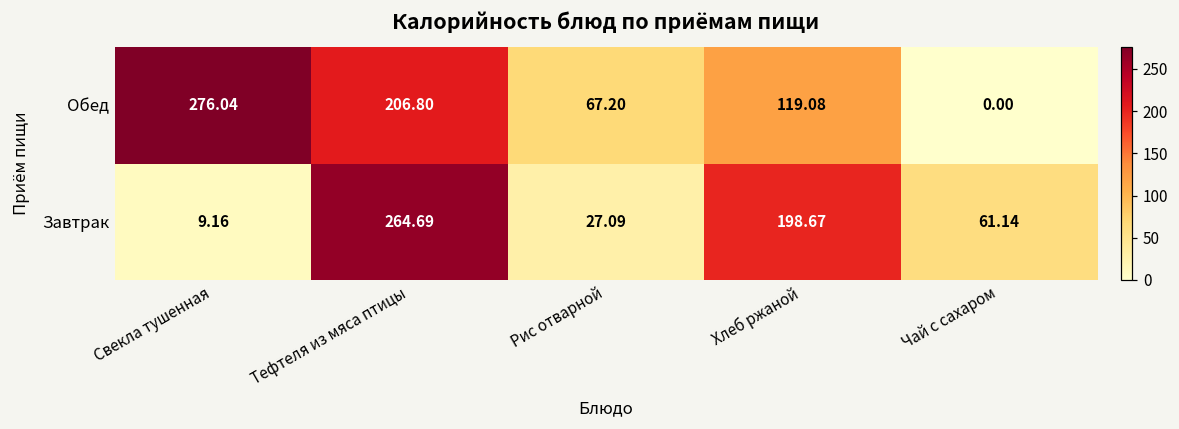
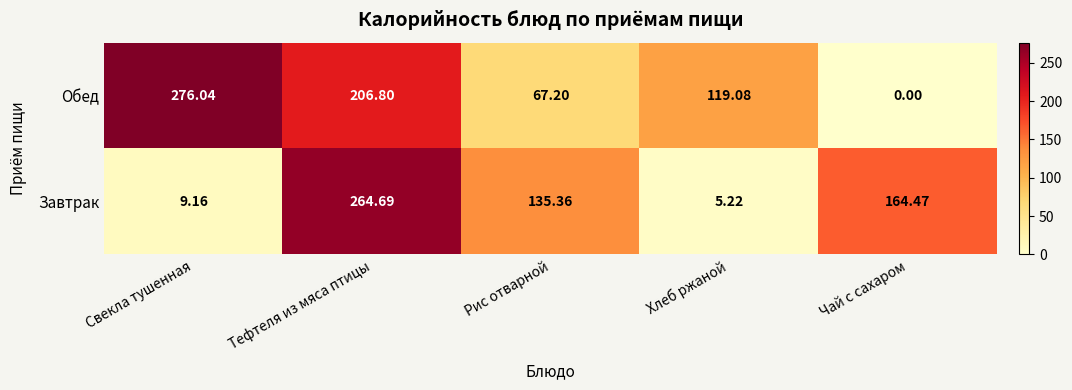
  {
    "Обед": {
      "Свекла тушенная": 276.04,
      "Тефтеля из мяса птицы": 206.80,
      "Рис отварной": 67.20,
      "Хлеб ржаной": 119.08,
      "Чай с сахаром": 0.00
    },
    "Завтрак": {
      "Свекла тушенная": 9.16,
      "Тефтеля из мяса птицы": 264.69,
-     "Рис отварной": 27.09,
-     "Хлеб ржаной": 198.67,
-     "Чай с сахаром": 61.14
+     "Рис отварной": 135.36,
+     "Хлеб ржаной": 5.22,
+     "Чай с сахаром": 164.47
    }
  }
